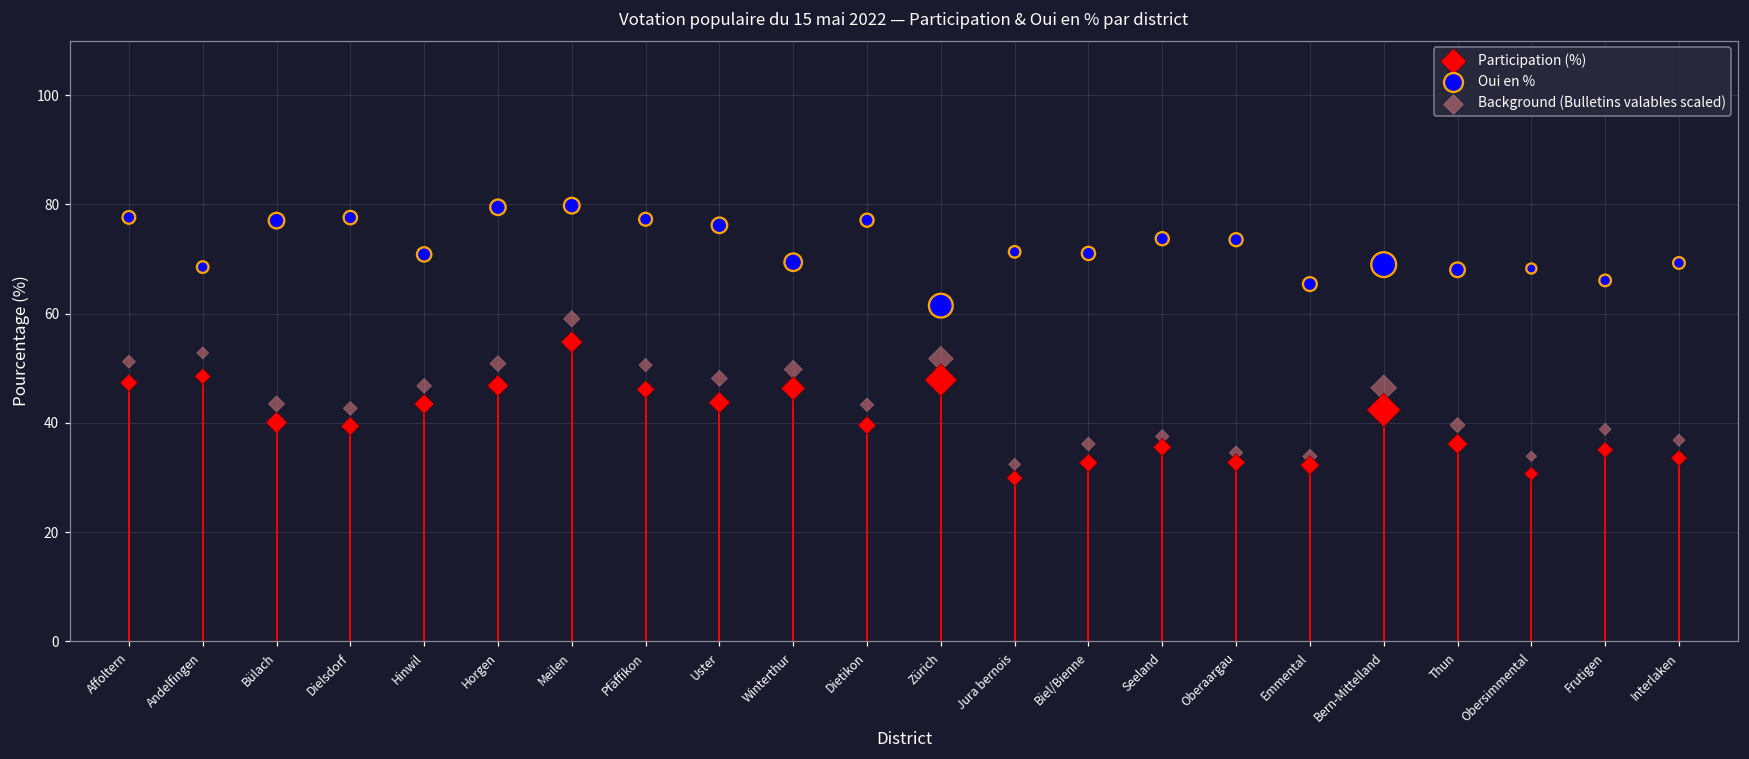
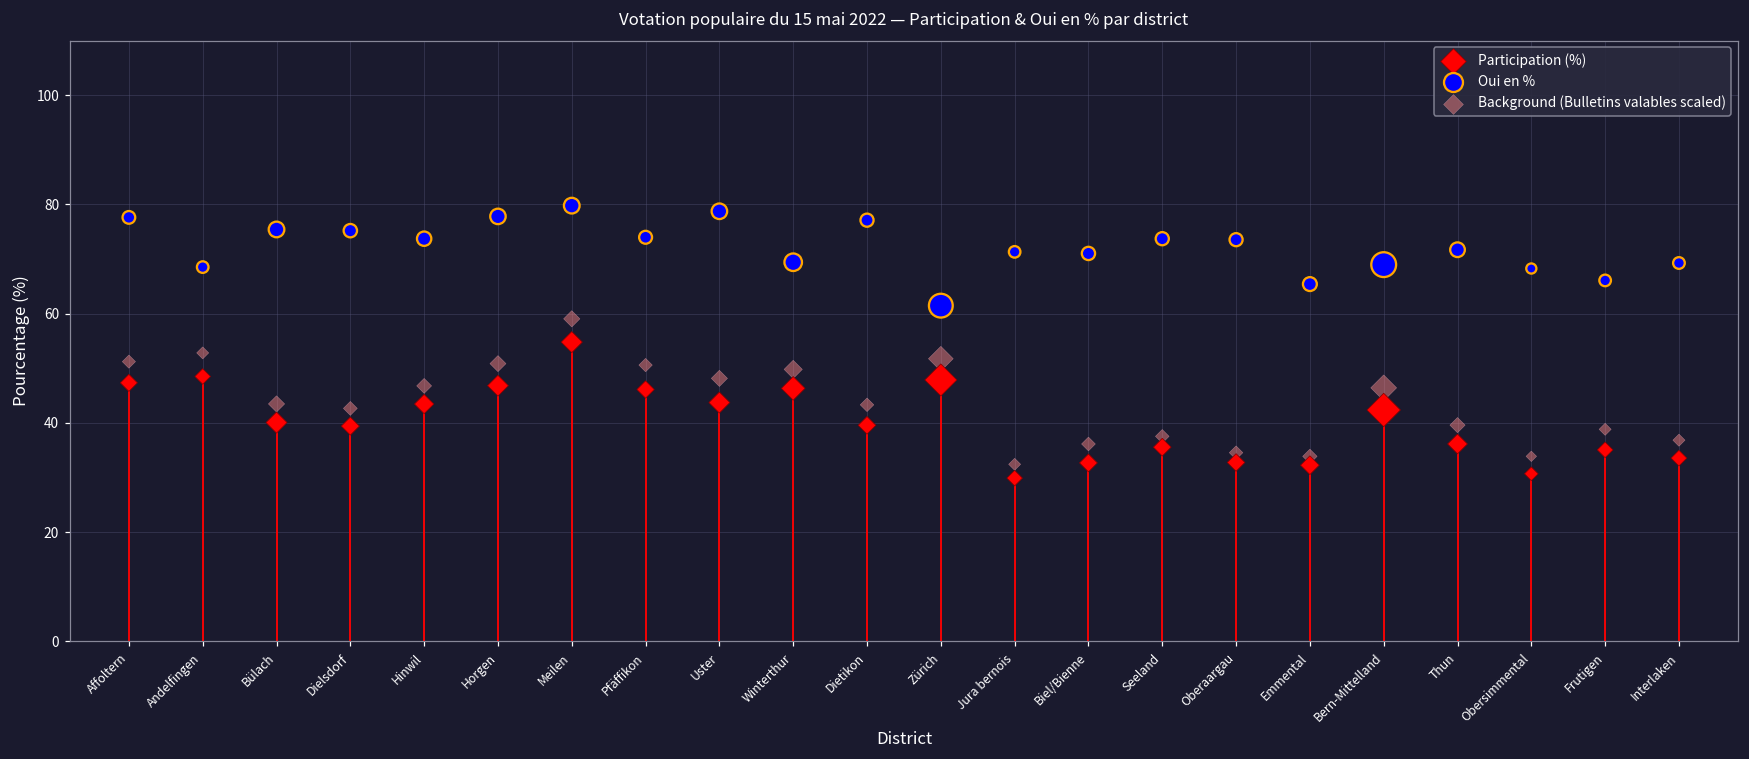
  {
    "Oui en %": {
-     "Bülach": 77,
-     "Dielsdorf": 78,
-     "Hinwil": 71,
-     "Horgen": 79,
-     "Pfäffikon": 77,
-     "Uster": 76,
-     "Thun": 68
+     "Bülach": 75,
+     "Dielsdorf": 75,
+     "Hinwil": 74,
+     "Horgen": 78,
+     "Pfäffikon": 74,
+     "Uster": 79,
+     "Thun": 72
    }
  }
